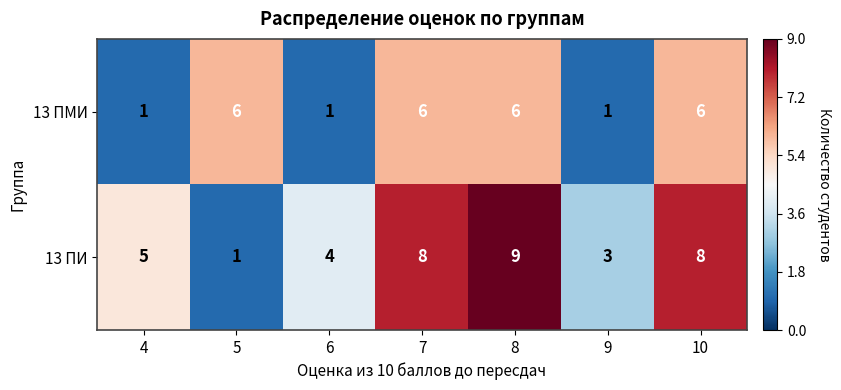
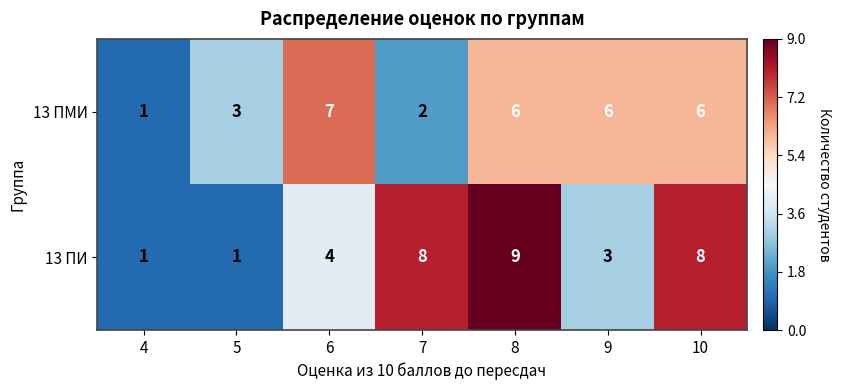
  {
    "13 ПМИ": {
      "4": 1,
-     "5": 6,
-     "6": 1,
-     "7": 6,
+     "5": 3,
+     "6": 7,
+     "7": 2,
      "8": 6,
-     "9": 1,
+     "9": 6,
      "10": 6
    },
    "13 ПИ": {
-     "4": 5,
+     "4": 1,
      "5": 1,
      "6": 4,
      "7": 8,
      "8": 9,
      "9": 3,
      "10": 8
    }
  }
